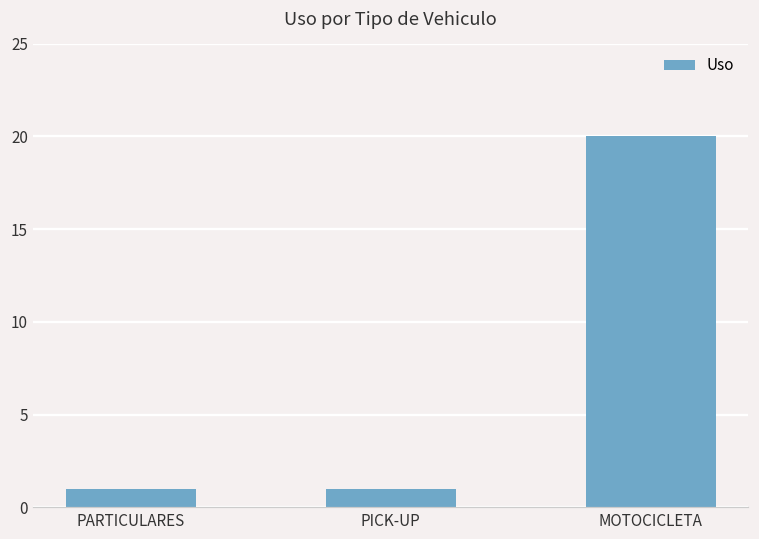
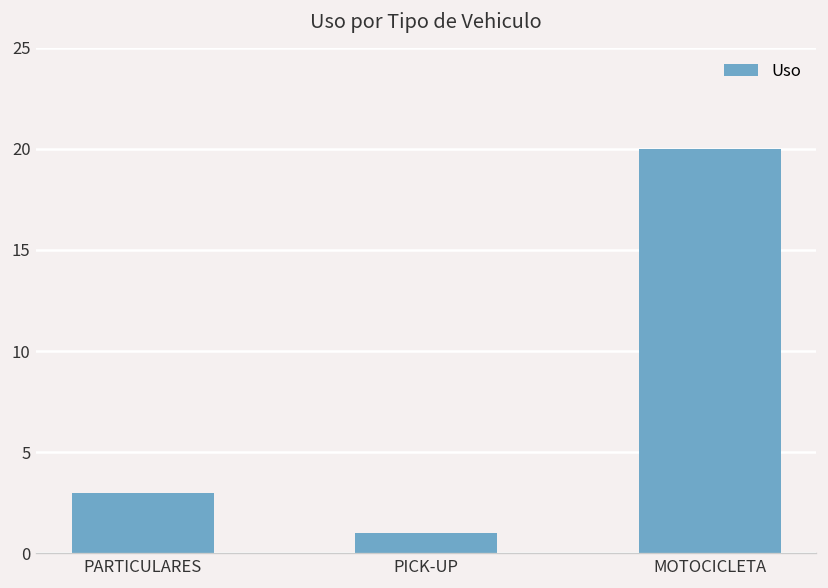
  {
-   "PARTICULARES": 1,
+   "PARTICULARES": 3,
    "PICK-UP": 1,
    "MOTOCICLETA": 20
  }
